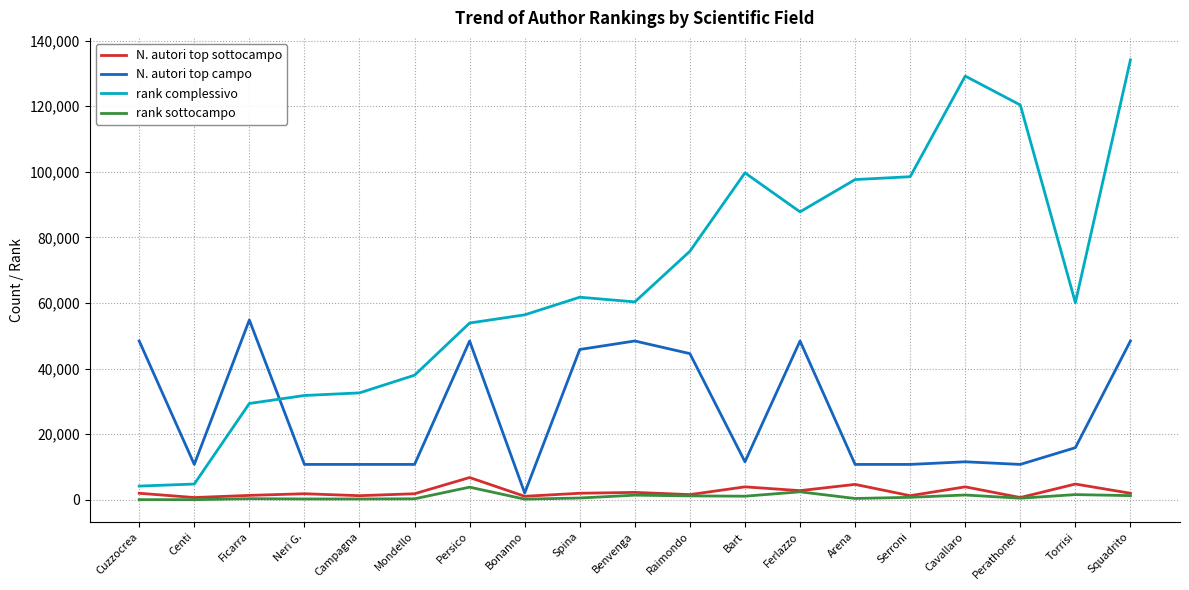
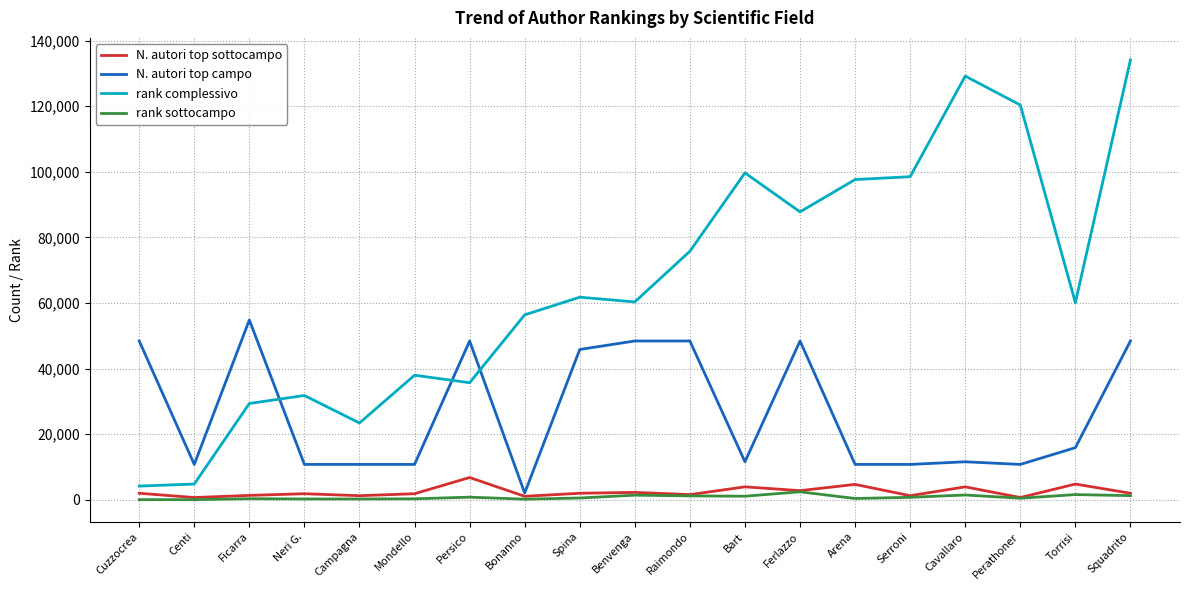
  {
    "N. autori top sottocampo": {
      "Cuzzocrea": "2,000",
      "Ficarra": "1,000",
      "Neri G.": "2,000",
      "Campagna": "1,000",
      "Mondello": "2,000",
      "Persico": "7,000",
      "Bonanno": "1,000",
      "Spina": "2,000",
      "Benvenga": "2,000",
      "Bart": "4,000",
      "Arena": "5,000",
      "Cavallaro": "4,000",
      "Torrisi": "5,000"
    },
    "N. autori top campo": {
      "Cuzzocrea": "48,000",
      "Centi": "11,000",
      "Ficarra": "55,000",
      "Neri G.": "11,000",
      "Campagna": "11,000",
      "Mondello": "11,000",
      "Persico": "48,000",
      "Bonanno": "2,000",
      "Spina": "46,000",
      "Benvenga": "48,000",
-     "Raimondo": "45,000",
+     "Raimondo": "48,000",
      "Bart": "12,000",
      "Ferlazzo": "48,000",
      "Arena": "11,000",
      "Serroni": "11,000",
      "Cavallaro": "12,000",
      "Perathoner": "11,000",
      "Torrisi": "16,000",
      "Squadrito": "48,000"
    },
    "rank complessivo": {
      "Cuzzocrea": "4,000",
      "Centi": "5,000",
      "Ficarra": "29,000",
      "Neri G.": "32,000",
-     "Campagna": "33,000",
+     "Campagna": "23,000",
      "Mondello": "38,000",
-     "Persico": "54,000",
+     "Persico": "36,000",
      "Bonanno": "56,000",
      "Spina": "62,000",
      "Benvenga": "60,000",
      "Raimondo": "76,000",
      "Bart": "100,000",
      "Ferlazzo": "88,000",
      "Arena": "98,000",
      "Serroni": "99,000",
      "Cavallaro": "129,000",
      "Perathoner": "120,000",
      "Torrisi": "60,000",
      "Squadrito": "134,000"
    },
    "rank sottocampo": {
      "Cuzzocrea": "0",
      "Ficarra": "0",
      "Neri G.": "0",
      "Campagna": "0",
      "Mondello": "0",
-     "Persico": "4,000",
+     "Persico": "1,000",
      "Bonanno": "0",
      "Spina": "1,000",
      "Benvenga": "1,000",
      "Bart": "1,000",
      "Arena": "0",
      "Cavallaro": "1,000",
      "Torrisi": "2,000"
    }
  }
